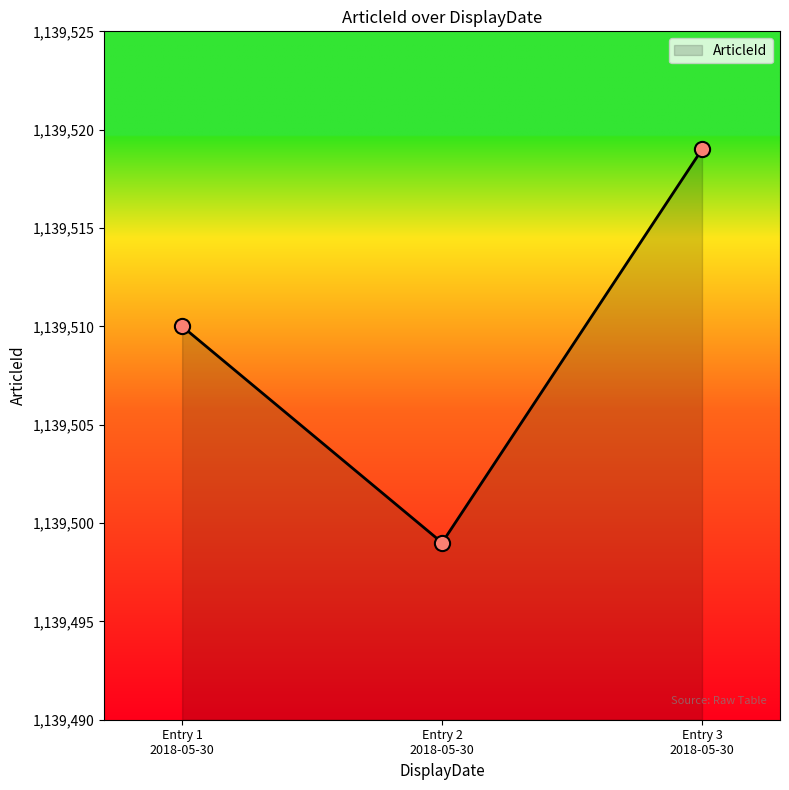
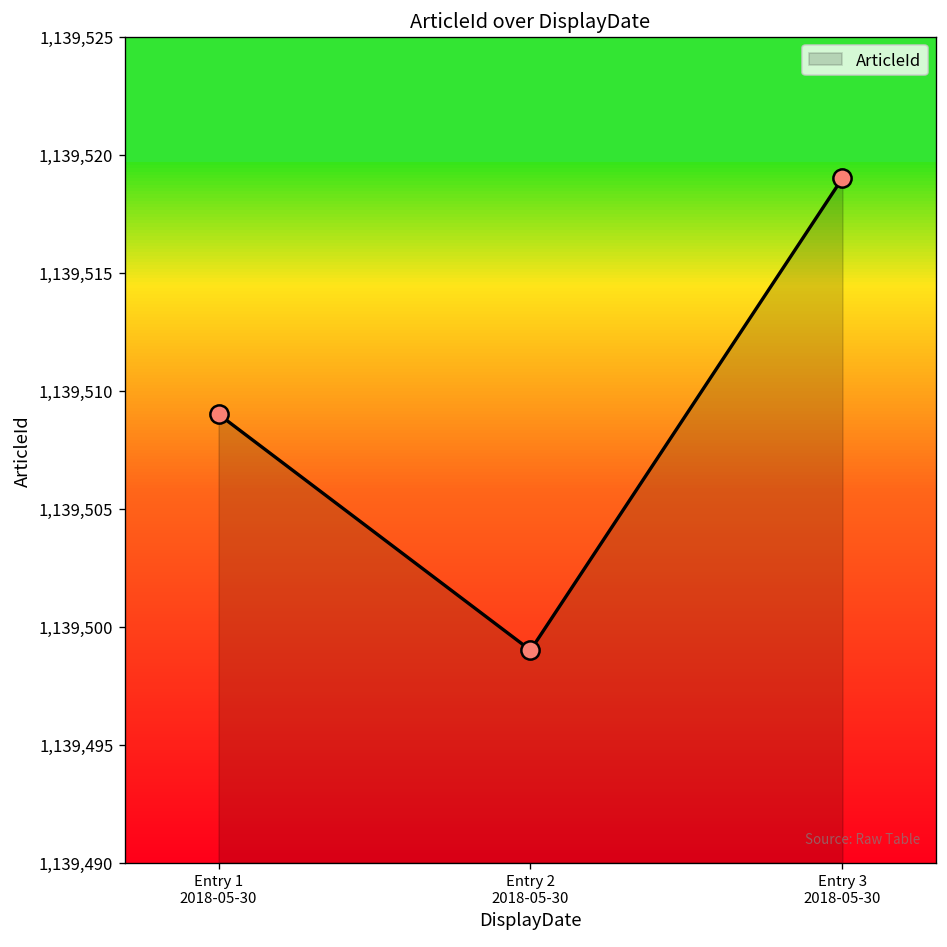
  {
-   "Entry 1 2018-05-30": "1,139,510",
+   "Entry 1 2018-05-30": "1,139,509",
    "Entry 2 2018-05-30": "1,139,499",
    "Entry 3 2018-05-30": "1,139,519"
  }
